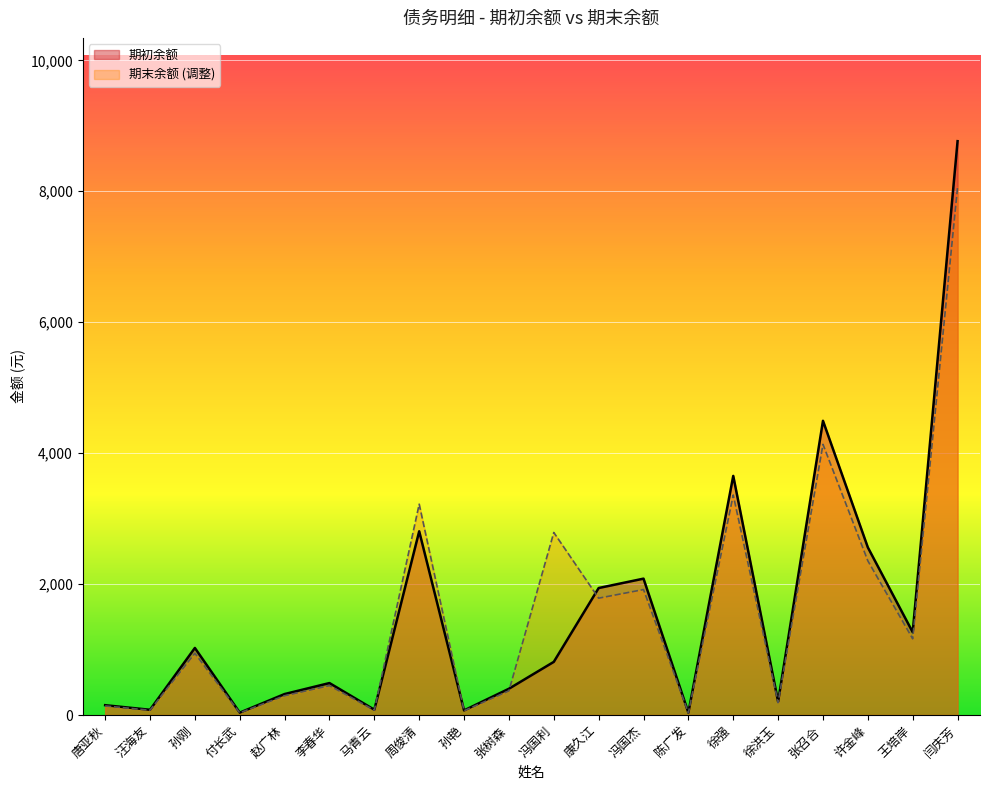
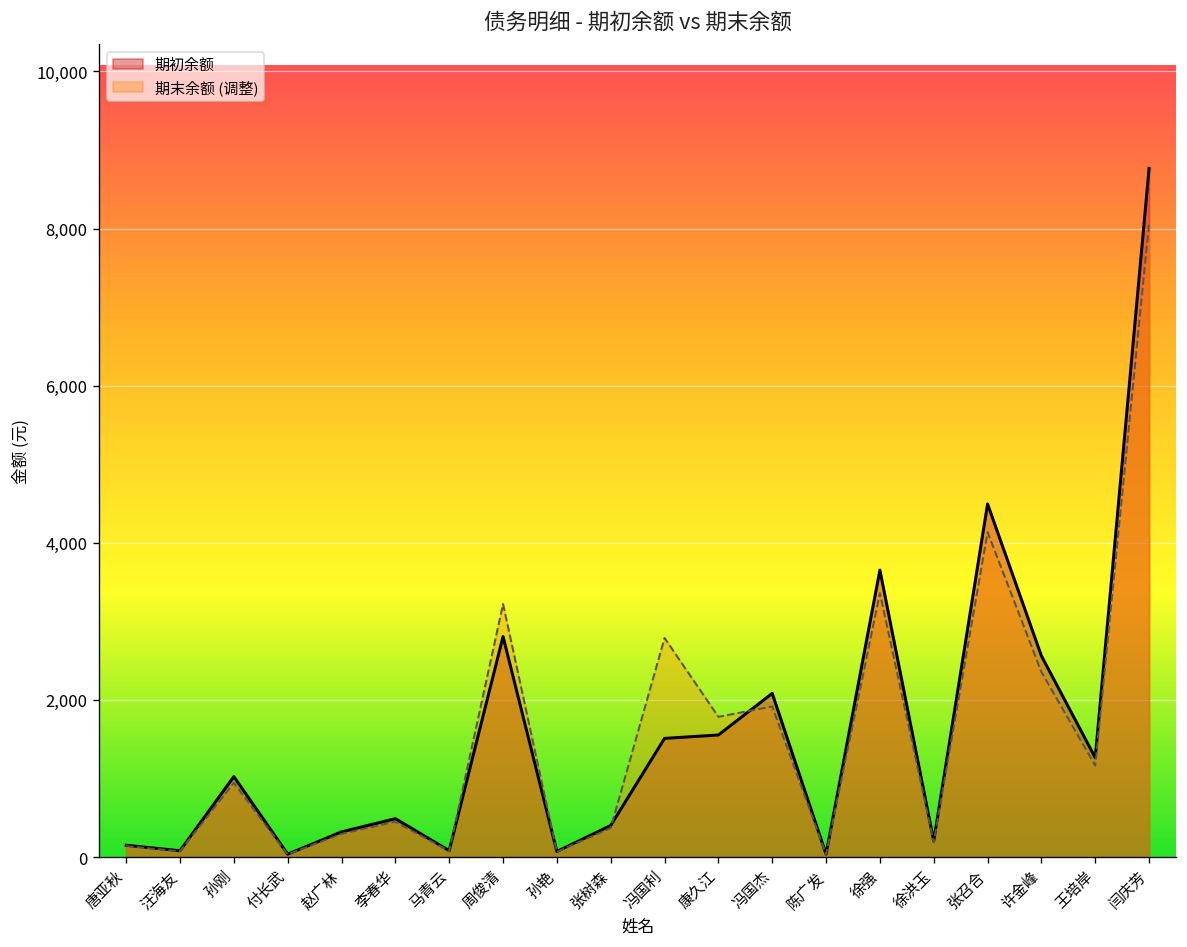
  {
    "期初余额": {
      "孙刚": "1,000",
      "周俊清": "2,800",
-     "冯国利": "800",
-     "康久江": "1,900",
+     "冯国利": "1,500",
+     "康久江": "1,600",
      "冯国杰": "2,100",
      "徐强": "3,700",
      "张召合": "4,500",
      "许金峰": "2,600",
      "王培岸": "1,300",
      "闫庆芳": "8,800"
    },
    "期末余额 (调整)": {
      "孙刚": "900",
      "周俊清": "3,200",
      "冯国利": "2,800",
      "康久江": "1,800",
      "冯国杰": "1,900",
      "徐强": "3,400",
      "张召合": "4,100",
      "许金峰": "2,400",
      "王培岸": "1,200",
      "闫庆芳": "8,100"
    }
  }
